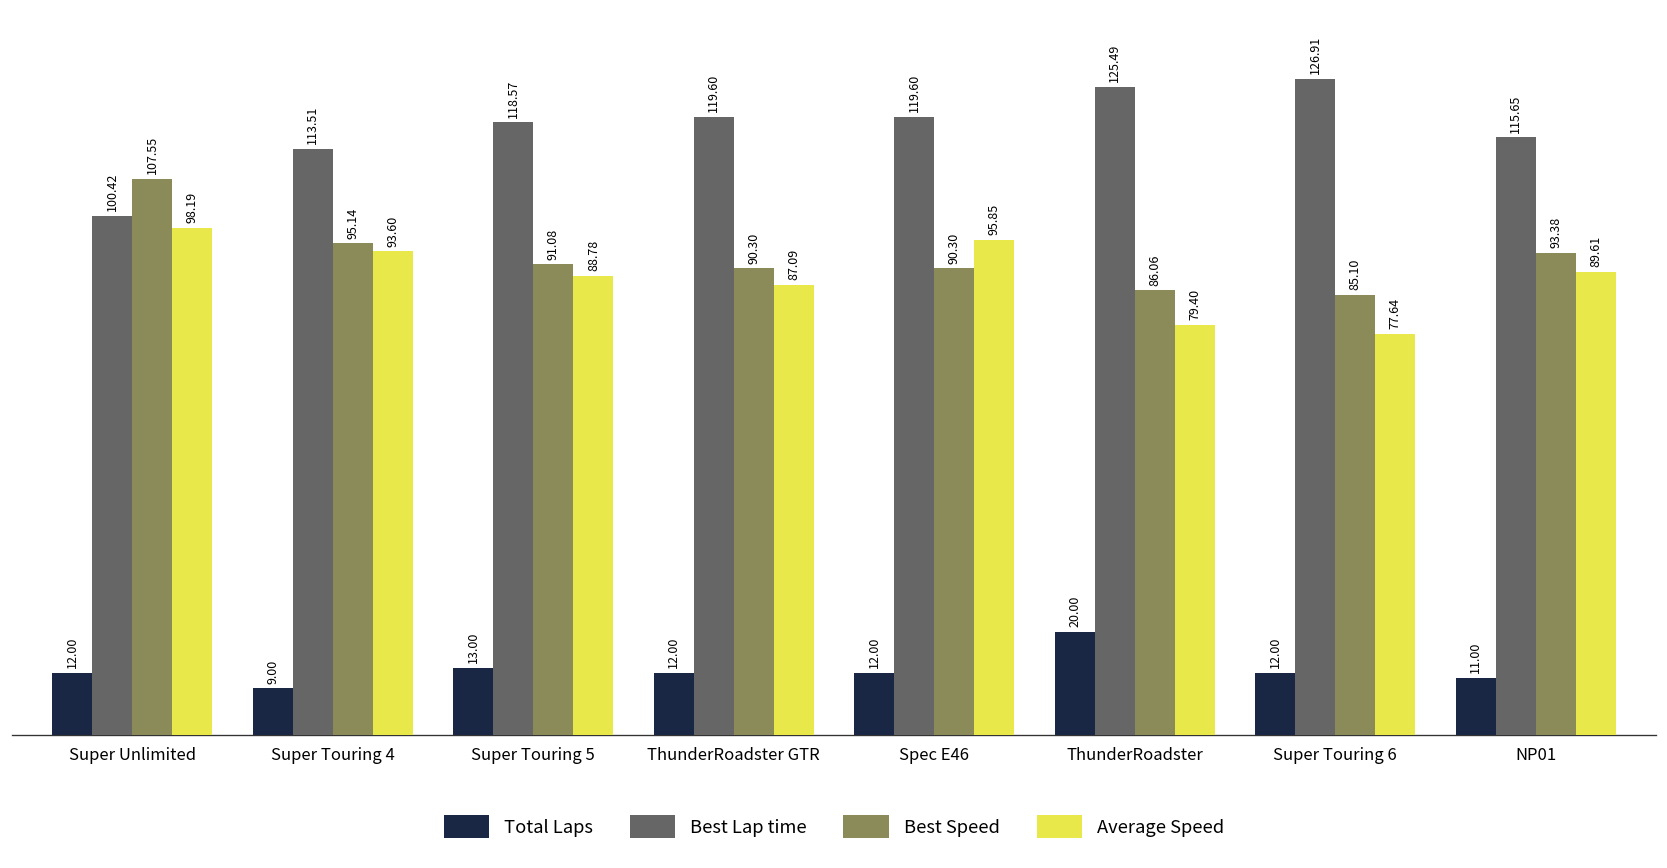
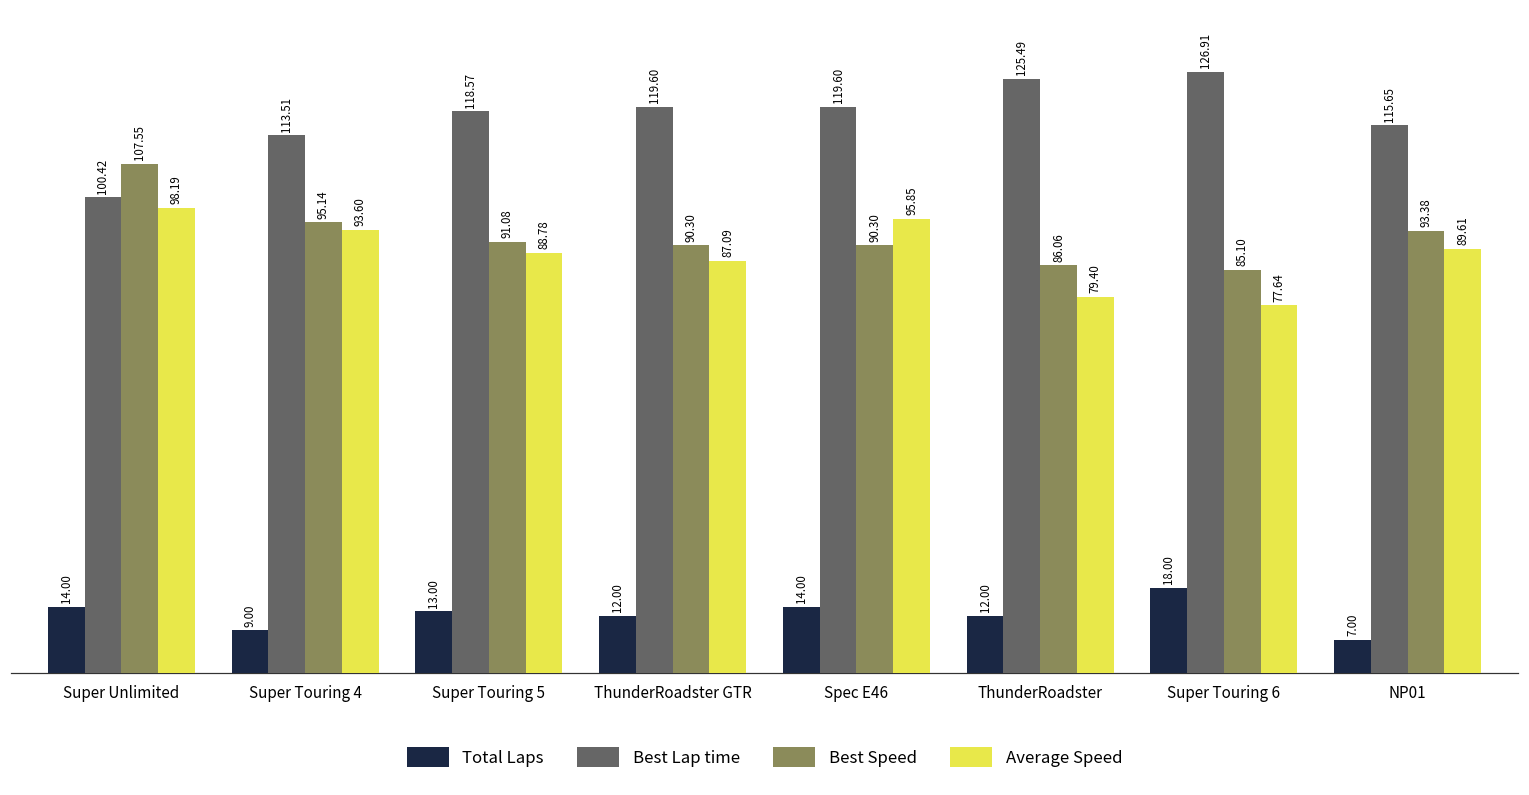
  {
    "Total Laps": {
-     "Super Unlimited": 12.00,
+     "Super Unlimited": 14.00,
      "Super Touring 4": 9.00,
      "Super Touring 5": 13.00,
      "ThunderRoadster GTR": 12.00,
-     "Spec E46": 12.00,
-     "ThunderRoadster": 20.00,
-     "Super Touring 6": 12.00,
-     "NP01": 11.00
+     "Spec E46": 14.00,
+     "ThunderRoadster": 12.00,
+     "Super Touring 6": 18.00,
+     "NP01": 7.00
    },
    "Average Speed": {
      "Super Unlimited": 98.19,
      "Super Touring 4": 93.60,
      "Super Touring 5": 88.78,
      "ThunderRoadster GTR": 87.09,
      "Spec E46": 95.85,
      "ThunderRoadster": 79.40,
      "Super Touring 6": 77.64,
      "NP01": 89.61
    }
  }
